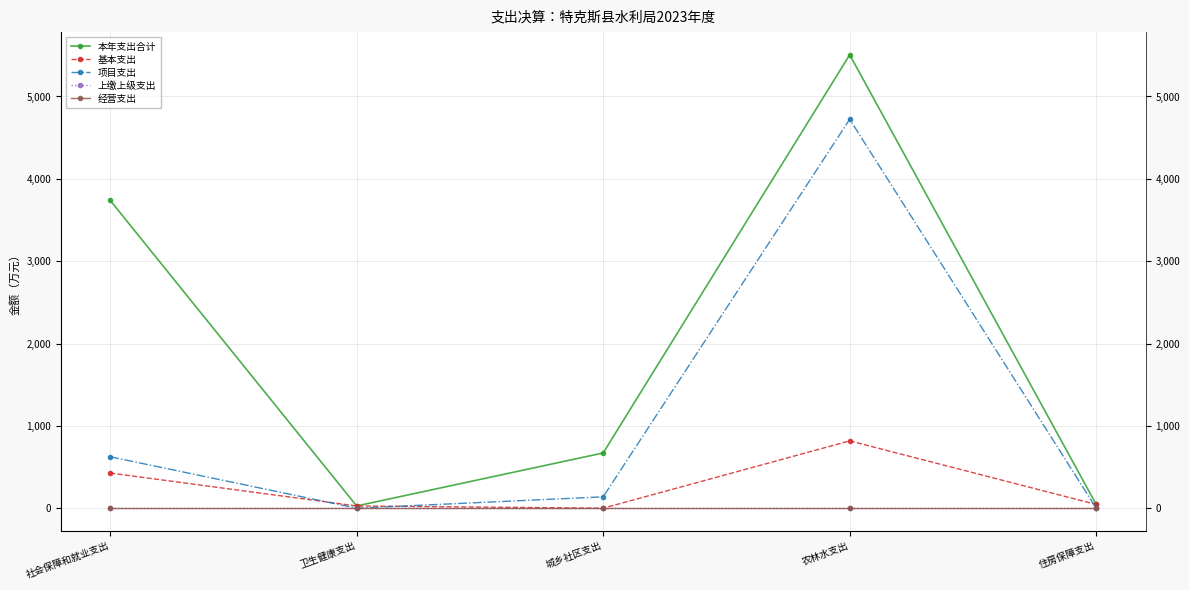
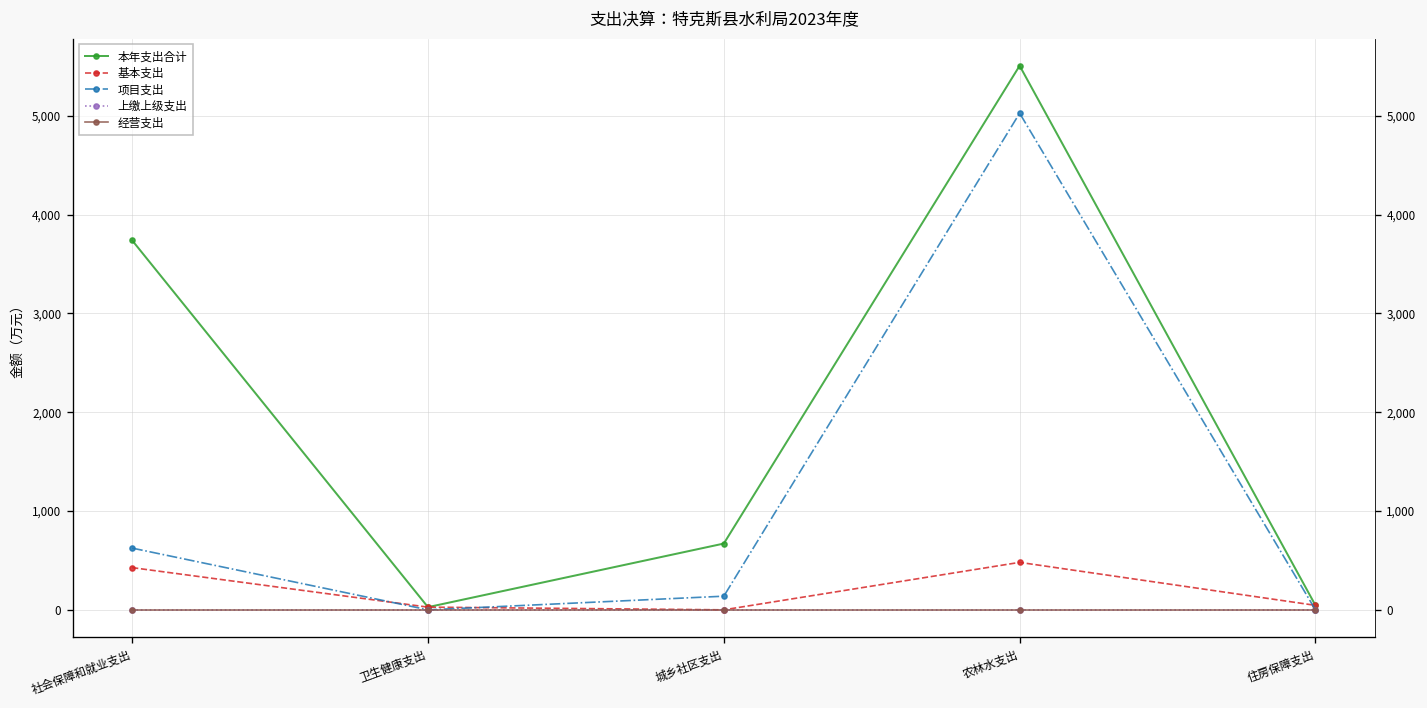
  {
    "本年支出合计": {
      "社会保障和就业支出": "3,700",
      "城乡社区支出": "700",
      "农林水支出": "5,500"
    },
    "基本支出": {
      "社会保障和就业支出": "400",
-     "农林水支出": "800"
+     "农林水支出": "500"
    },
    "项目支出": {
      "社会保障和就业支出": "600",
      "城乡社区支出": "100",
-     "农林水支出": "4,700"
+     "农林水支出": "5,000"
    },
    "经营支出": {
      "社会保障和就业支出": "0",
      "农林水支出": "0"
    }
  }
